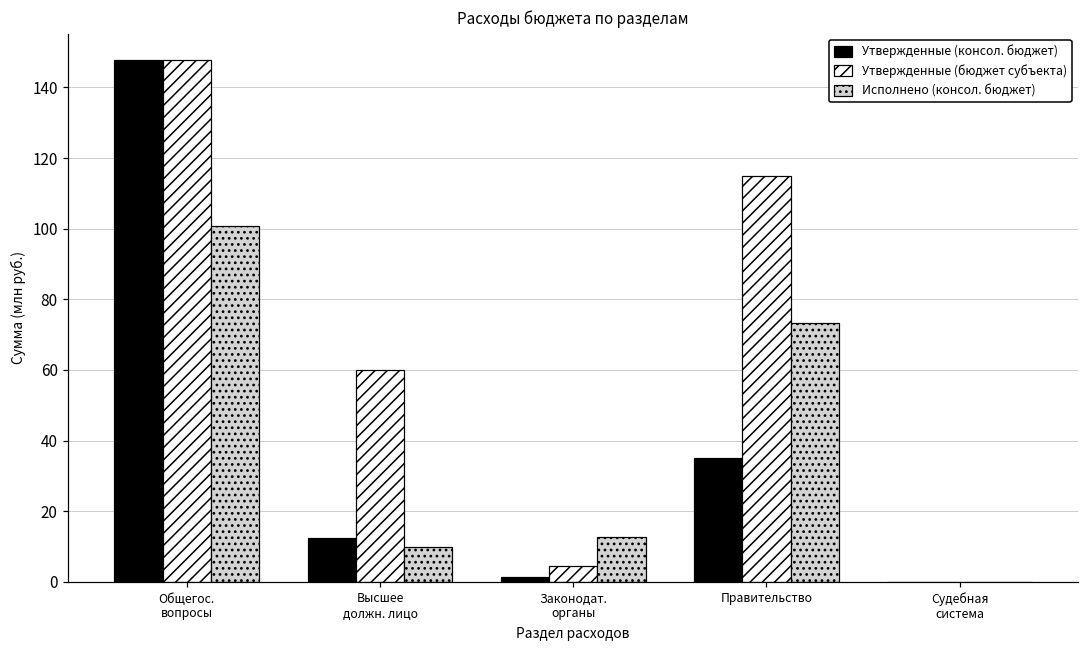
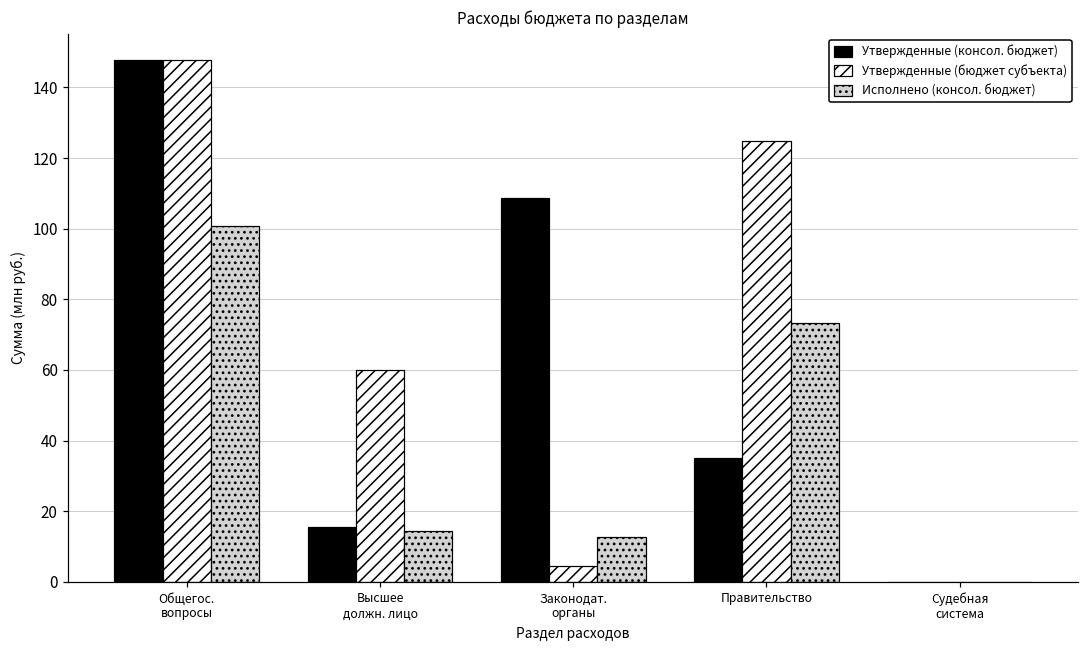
  {
    "Утвержденные (консол. бюджет)": {
      "Общегос. вопросы": 148,
-     "Высшее должн. лицо": 12,
-     "Законодат. органы": 1,
+     "Высшее должн. лицо": 16,
+     "Законодат. органы": 109,
      "Правительство": 35
    },
    "Утвержденные (бюджет субъекта)": {
      "Общегос. вопросы": 148,
      "Высшее должн. лицо": 60,
      "Законодат. органы": 4,
-     "Правительство": 115
+     "Правительство": 125
    },
    "Исполнено (консол. бюджет)": {
      "Общегос. вопросы": 101,
-     "Высшее должн. лицо": 10,
+     "Высшее должн. лицо": 14,
      "Законодат. органы": 13,
      "Правительство": 73
    }
  }
